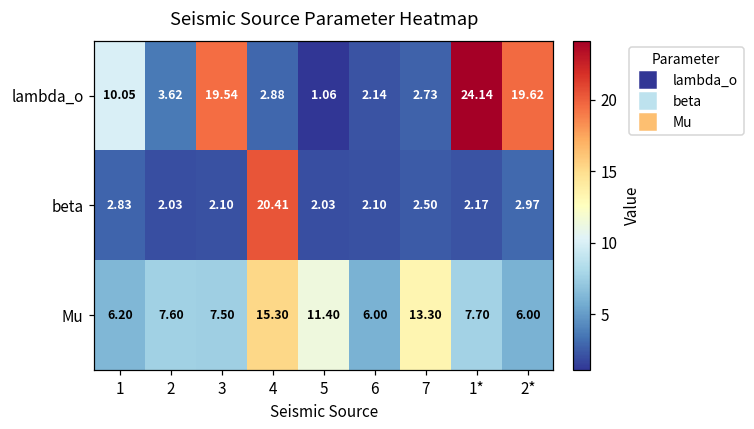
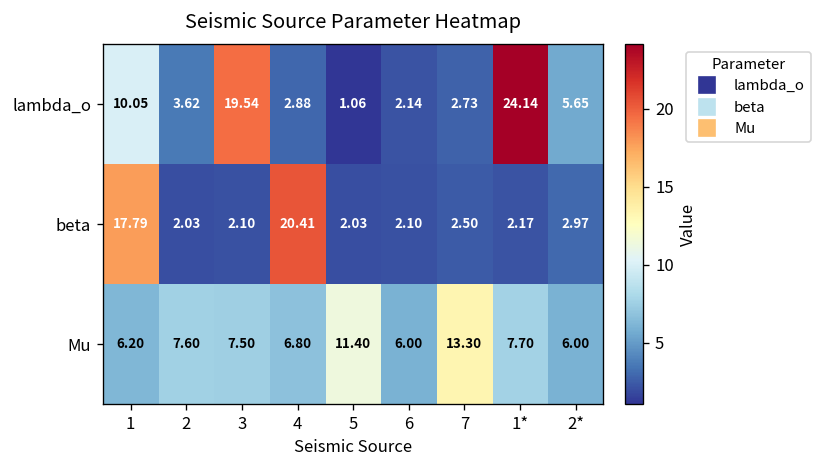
  {
    "lambda_o": {
      "1": 10.05,
      "2": 3.62,
      "3": 19.54,
      "4": 2.88,
      "5": 1.06,
      "6": 2.14,
      "7": 2.73,
      "1*": 24.14,
-     "2*": 19.62
+     "2*": 5.65
    },
    "beta": {
-     "1": 2.83,
+     "1": 17.79,
      "2": 2.03,
      "3": 2.10,
      "4": 20.41,
      "5": 2.03,
      "6": 2.10,
      "7": 2.50,
      "1*": 2.17,
      "2*": 2.97
    },
    "Mu": {
      "1": 6.20,
      "2": 7.60,
      "3": 7.50,
-     "4": 15.30,
+     "4": 6.80,
      "5": 11.40,
      "6": 6.00,
      "7": 13.30,
      "1*": 7.70,
      "2*": 6.00
    }
  }
